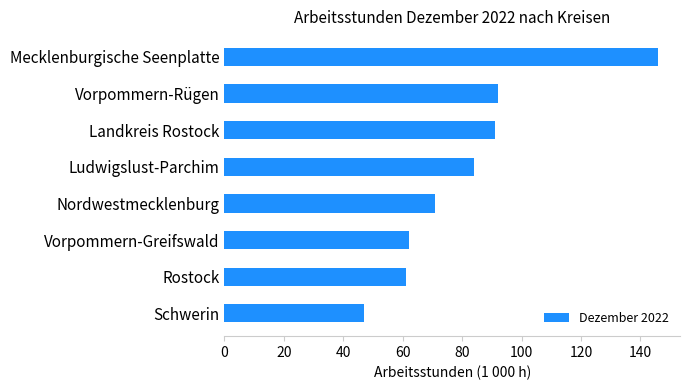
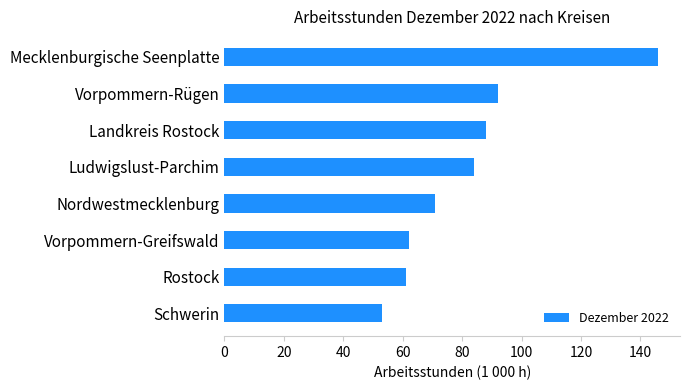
  {
    "Mecklenburgische Seenplatte": 146,
    "Vorpommern-Rügen": 92,
-   "Landkreis Rostock": 91,
+   "Landkreis Rostock": 88,
    "Ludwigslust-Parchim": 84,
    "Nordwestmecklenburg": 71,
    "Vorpommern-Greifswald": 62,
    "Rostock": 61,
-   "Schwerin": 47
+   "Schwerin": 53
  }
